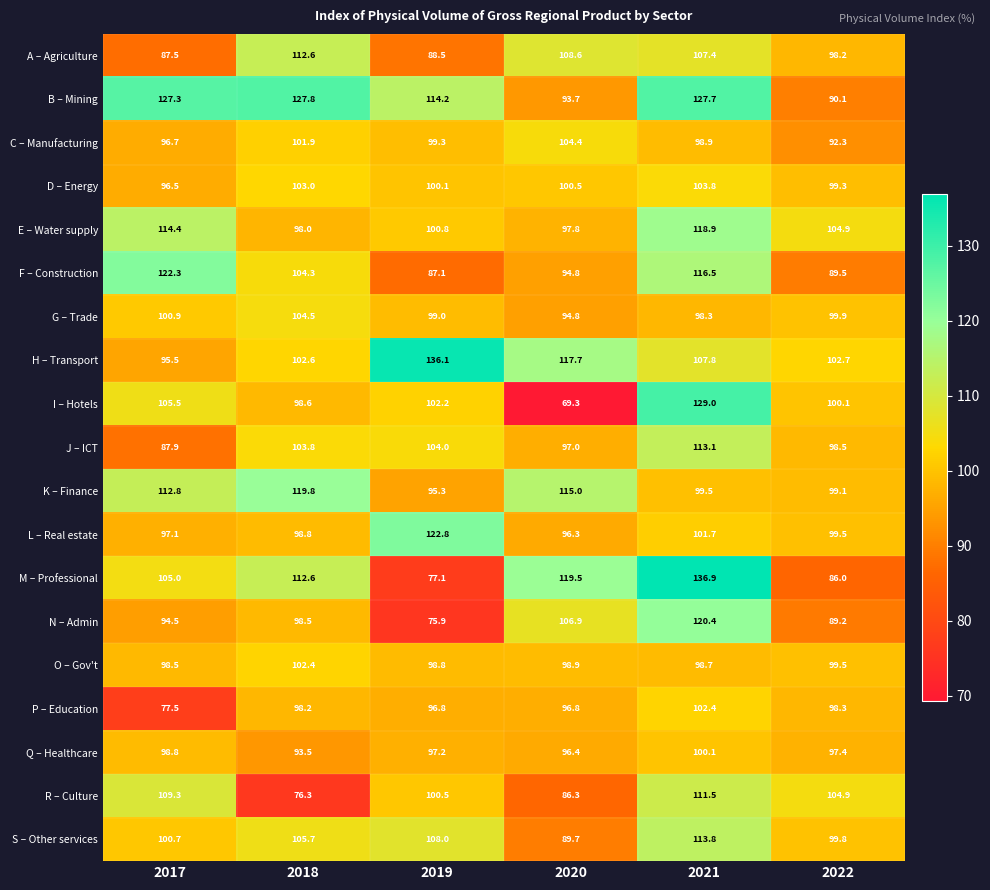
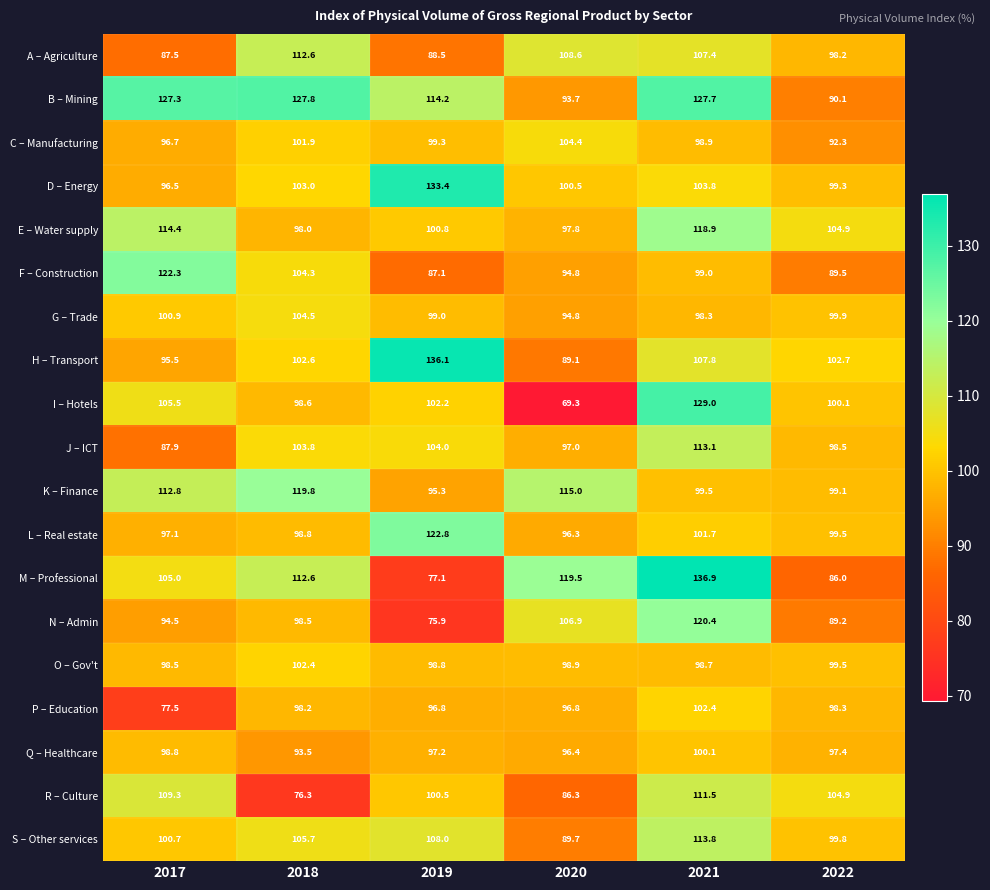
  {
    "A – Agriculture": {
      "2017": 87.5,
      "2018": 112.6,
      "2019": 88.5,
      "2020": 108.6,
      "2021": 107.4,
      "2022": 98.2
    },
    "B – Mining": {
      "2017": 127.3,
      "2018": 127.8,
      "2019": 114.2,
      "2020": 93.7,
      "2021": 127.7,
      "2022": 90.1
    },
    "C – Manufacturing": {
      "2017": 96.7,
      "2018": 101.9,
      "2019": 99.3,
      "2020": 104.4,
      "2021": 98.9,
      "2022": 92.3
    },
    "D – Energy": {
      "2017": 96.5,
      "2018": 103.0,
-     "2019": 100.1,
+     "2019": 133.4,
      "2020": 100.5,
      "2021": 103.8,
      "2022": 99.3
    },
    "E – Water supply": {
      "2017": 114.4,
      "2018": 98.0,
      "2019": 100.8,
      "2020": 97.8,
      "2021": 118.9,
      "2022": 104.9
    },
    "F – Construction": {
      "2017": 122.3,
      "2018": 104.3,
      "2019": 87.1,
      "2020": 94.8,
-     "2021": 116.5,
+     "2021": 99.0,
      "2022": 89.5
    },
    "G – Trade": {
      "2017": 100.9,
      "2018": 104.5,
      "2019": 99.0,
      "2020": 94.8,
      "2021": 98.3,
      "2022": 99.9
    },
    "H – Transport": {
      "2017": 95.5,
      "2018": 102.6,
      "2019": 136.1,
-     "2020": 117.7,
+     "2020": 89.1,
      "2021": 107.8,
      "2022": 102.7
    },
    "I – Hotels": {
      "2017": 105.5,
      "2018": 98.6,
      "2019": 102.2,
      "2020": 69.3,
      "2021": 129.0,
      "2022": 100.1
    },
    "J – ICT": {
      "2017": 87.9,
      "2018": 103.8,
      "2019": 104.0,
      "2020": 97.0,
      "2021": 113.1,
      "2022": 98.5
    },
    "K – Finance": {
      "2017": 112.8,
      "2018": 119.8,
      "2019": 95.3,
      "2020": 115.0,
      "2021": 99.5,
      "2022": 99.1
    },
    "L – Real estate": {
      "2017": 97.1,
      "2018": 98.8,
      "2019": 122.8,
      "2020": 96.3,
      "2021": 101.7,
      "2022": 99.5
    },
    "M – Professional": {
      "2017": 105.0,
      "2018": 112.6,
      "2019": 77.1,
      "2020": 119.5,
      "2021": 136.9,
      "2022": 86.0
    },
    "N – Admin": {
      "2017": 94.5,
      "2018": 98.5,
      "2019": 75.9,
      "2020": 106.9,
      "2021": 120.4,
      "2022": 89.2
    },
    "O – Gov't": {
      "2017": 98.5,
      "2018": 102.4,
      "2019": 98.8,
      "2020": 98.9,
      "2021": 98.7,
      "2022": 99.5
    },
    "P – Education": {
      "2017": 77.5,
      "2018": 98.2,
      "2019": 96.8,
      "2020": 96.8,
      "2021": 102.4,
      "2022": 98.3
    },
    "Q – Healthcare": {
      "2017": 98.8,
      "2018": 93.5,
      "2019": 97.2,
      "2020": 96.4,
      "2021": 100.1,
      "2022": 97.4
    },
    "R – Culture": {
      "2017": 109.3,
      "2018": 76.3,
      "2019": 100.5,
      "2020": 86.3,
      "2021": 111.5,
      "2022": 104.9
    },
    "S – Other services": {
      "2017": 100.7,
      "2018": 105.7,
      "2019": 108.0,
      "2020": 89.7,
      "2021": 113.8,
      "2022": 99.8
    }
  }
